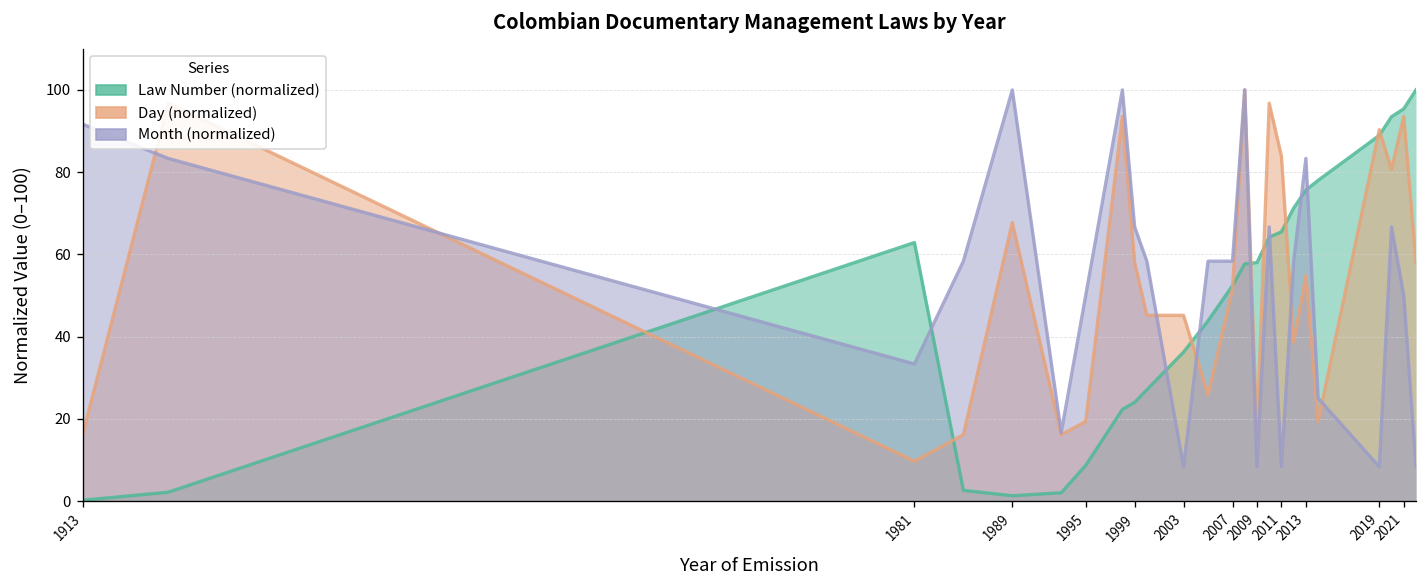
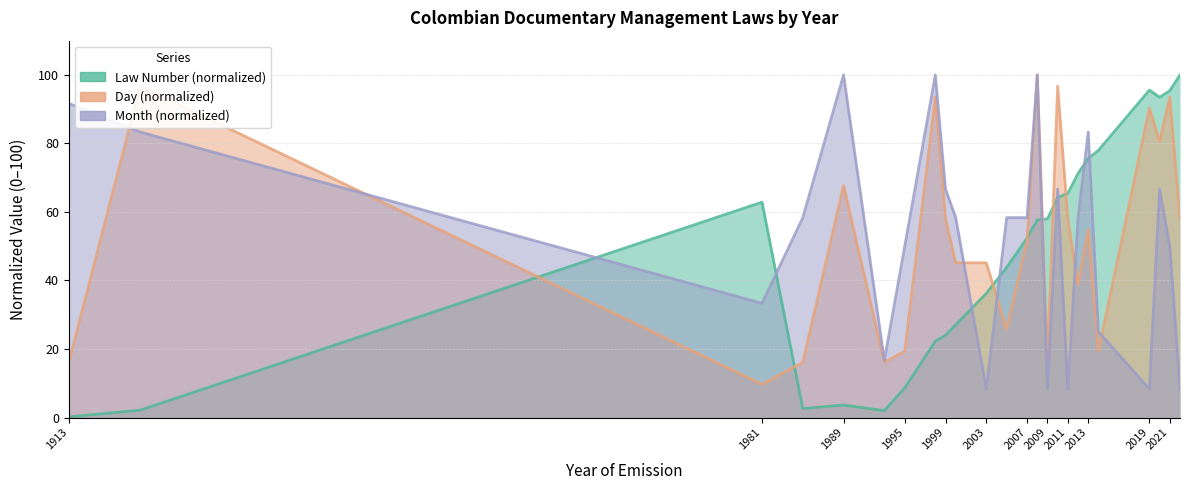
  {
    "Law Number (normalized)": {
      "1913": 0,
      "1981": 63,
-     "1989": 1,
+     "1989": 4,
      "1995": 9,
      "1999": 24,
      "2003": 36,
      "2007": 52,
      "2009": 58,
      "2011": 65,
      "2013": 76,
-     "2019": 89,
+     "2019": 96,
      "2021": 95
    },
    "Day (normalized)": {
      "1913": 16,
      "1981": 10,
      "1989": 68,
      "1995": 19,
      "1999": 58,
      "2003": 45,
      "2007": 52,
      "2009": 16,
-     "2011": 84,
+     "2011": 58,
      "2013": 55,
      "2019": 90,
      "2021": 94
    },
    "Month (normalized)": {
      "1913": 92,
      "1981": 33,
      "1989": 100,
      "1995": 50,
      "1999": 67,
      "2003": 8,
      "2007": 58,
      "2009": 8,
      "2011": 8,
      "2013": 83,
      "2019": 8,
      "2021": 50
    }
  }
